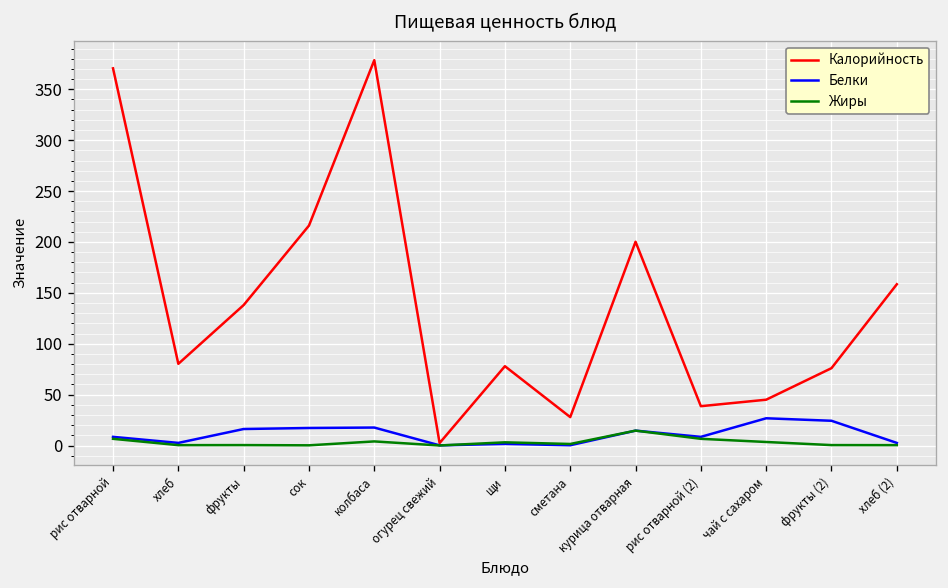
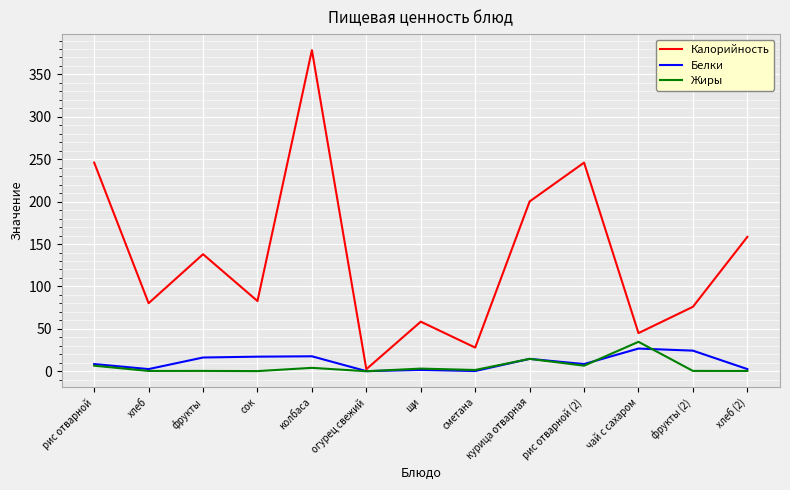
  {
    "Калорийность": {
-     "рис отварной": 370,
+     "рис отварной": 250,
      "хлеб": 80,
      "фрукты": 140,
-     "сок": 220,
+     "сок": 80,
      "колбаса": 380,
-     "щи": 80,
+     "щи": 60,
      "сметана": 30,
      "курица отварная": 200,
-     "рис отварной (2)": 40,
+     "рис отварной (2)": 250,
      "чай с сахаром": 50,
      "фрукты (2)": 80,
      "хлеб (2)": 160
    },
    "Белки": {
      "фрукты": 20,
      "сок": 20,
      "колбаса": 20,
      "чай с сахаром": 30,
      "фрукты (2)": 20
    },
    "Жиры": {
      "фрукты": 0,
      "сок": 0,
      "колбаса": 0,
-     "чай с сахаром": 0,
+     "чай с сахаром": 30,
      "фрукты (2)": 0
    }
  }
